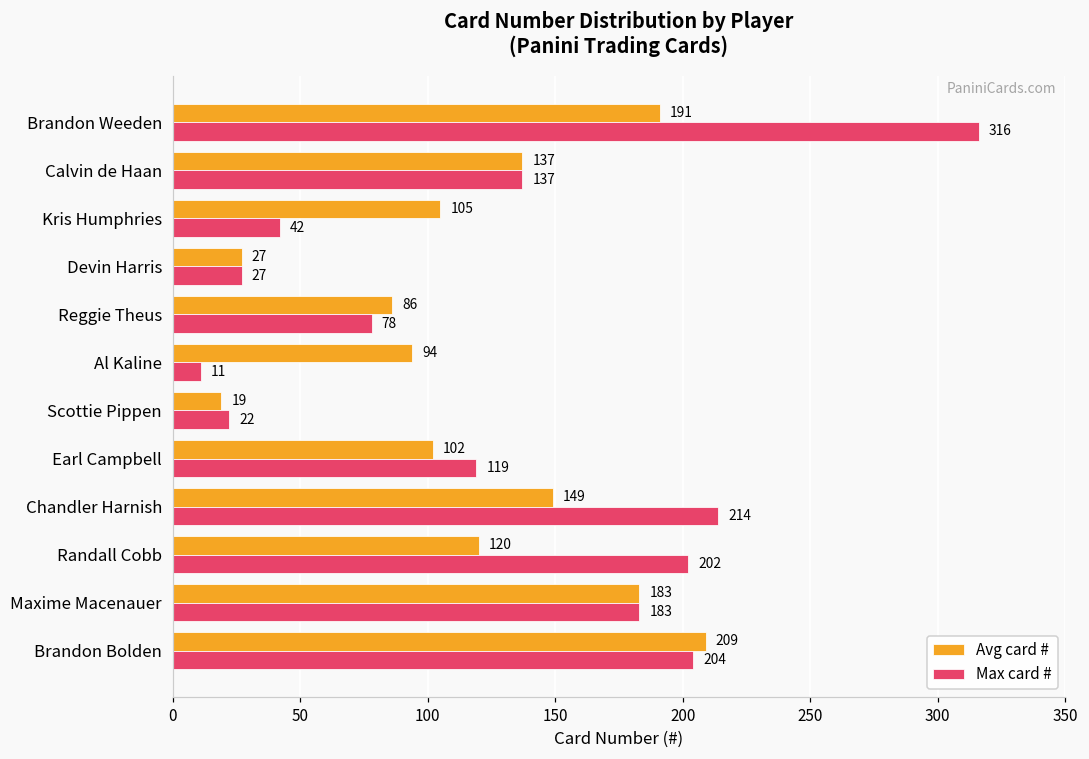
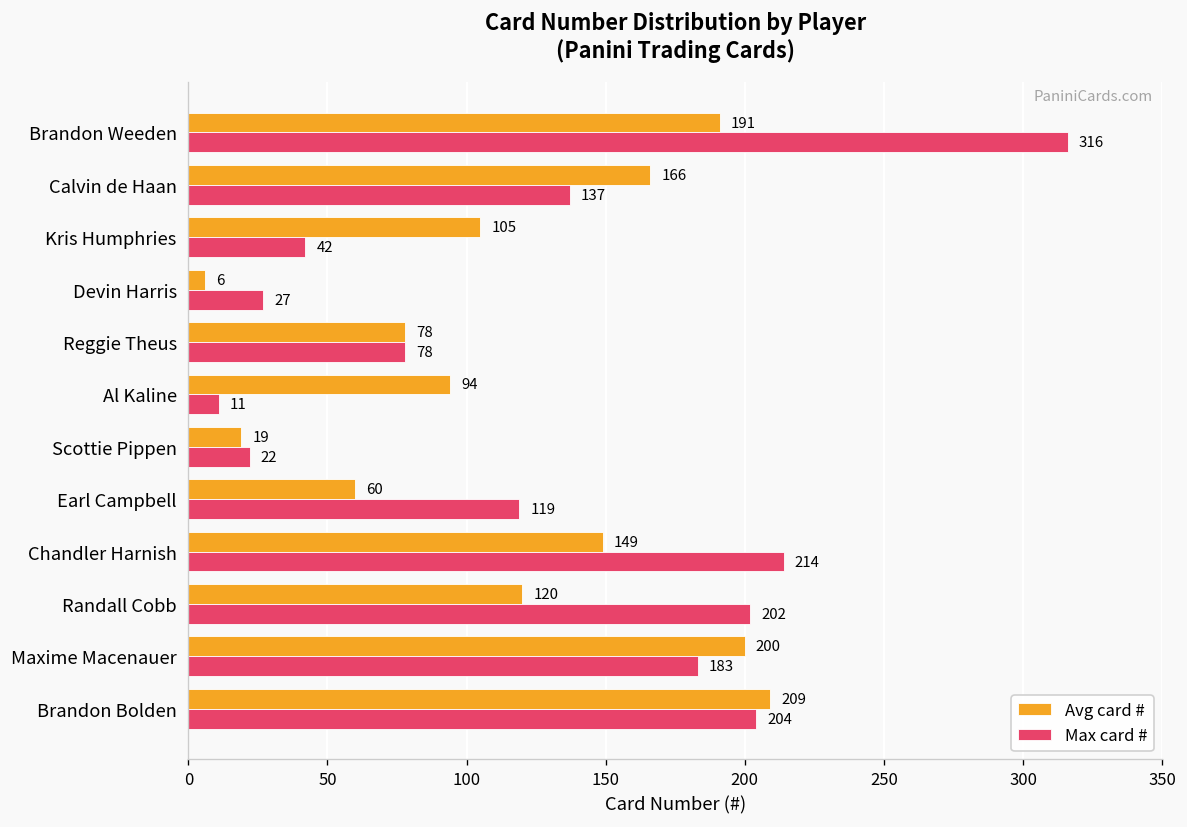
  {
    "Avg card #": {
      "Brandon Weeden": 191,
-     "Calvin de Haan": 137,
+     "Calvin de Haan": 166,
      "Kris Humphries": 105,
-     "Devin Harris": 27,
-     "Reggie Theus": 86,
+     "Devin Harris": 6,
+     "Reggie Theus": 78,
      "Al Kaline": 94,
      "Scottie Pippen": 19,
-     "Earl Campbell": 102,
+     "Earl Campbell": 60,
      "Chandler Harnish": 149,
      "Randall Cobb": 120,
-     "Maxime Macenauer": 183,
+     "Maxime Macenauer": 200,
      "Brandon Bolden": 209
    },
    "Max card #": {
      "Brandon Weeden": 316,
      "Calvin de Haan": 137,
      "Kris Humphries": 42,
      "Devin Harris": 27,
      "Reggie Theus": 78,
      "Al Kaline": 11,
      "Scottie Pippen": 22,
      "Earl Campbell": 119,
      "Chandler Harnish": 214,
      "Randall Cobb": 202,
      "Maxime Macenauer": 183,
      "Brandon Bolden": 204
    }
  }
